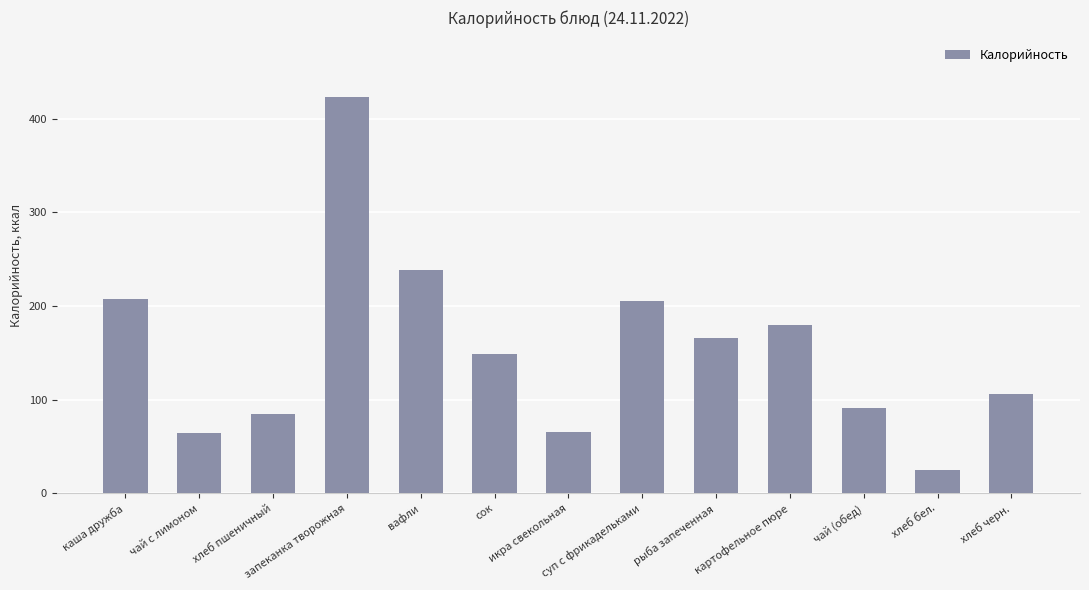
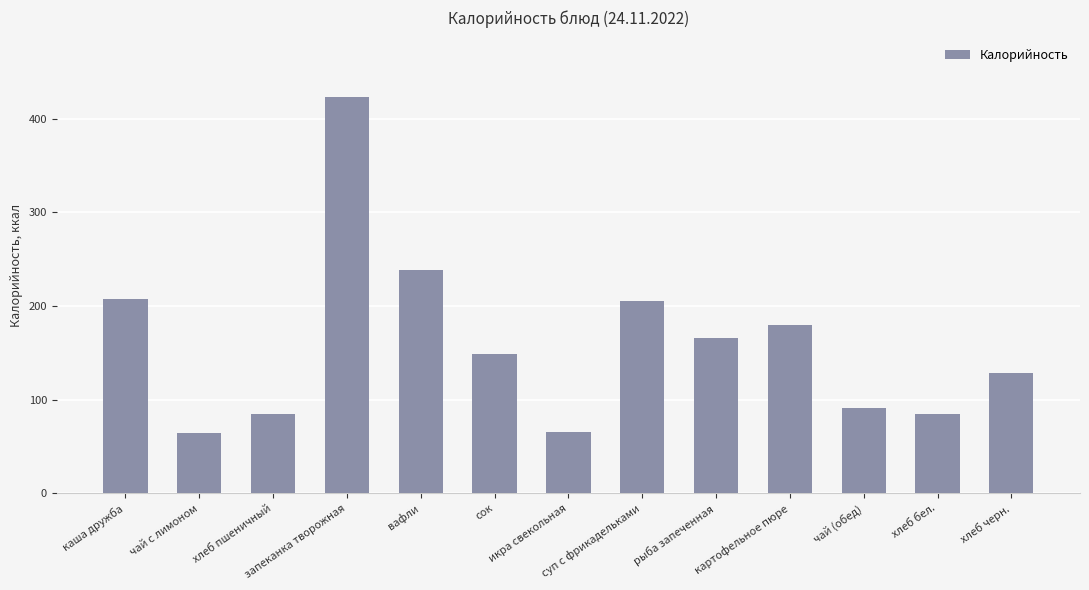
  {
    "каша дружба": 210,
    "чай с лимоном": 70,
    "хлеб пшеничный": 80,
    "запеканка творожная": 420,
    "вафли": 240,
    "сок": 150,
    "икра свекольная": 70,
    "суп с фрикадельками": 210,
    "рыба запеченная": 170,
    "картофельное пюре": 180,
    "чай (обед)": 90,
-   "хлеб бел.": 30,
-   "хлеб черн.": 110
+   "хлеб бел.": 80,
+   "хлеб черн.": 130
  }
